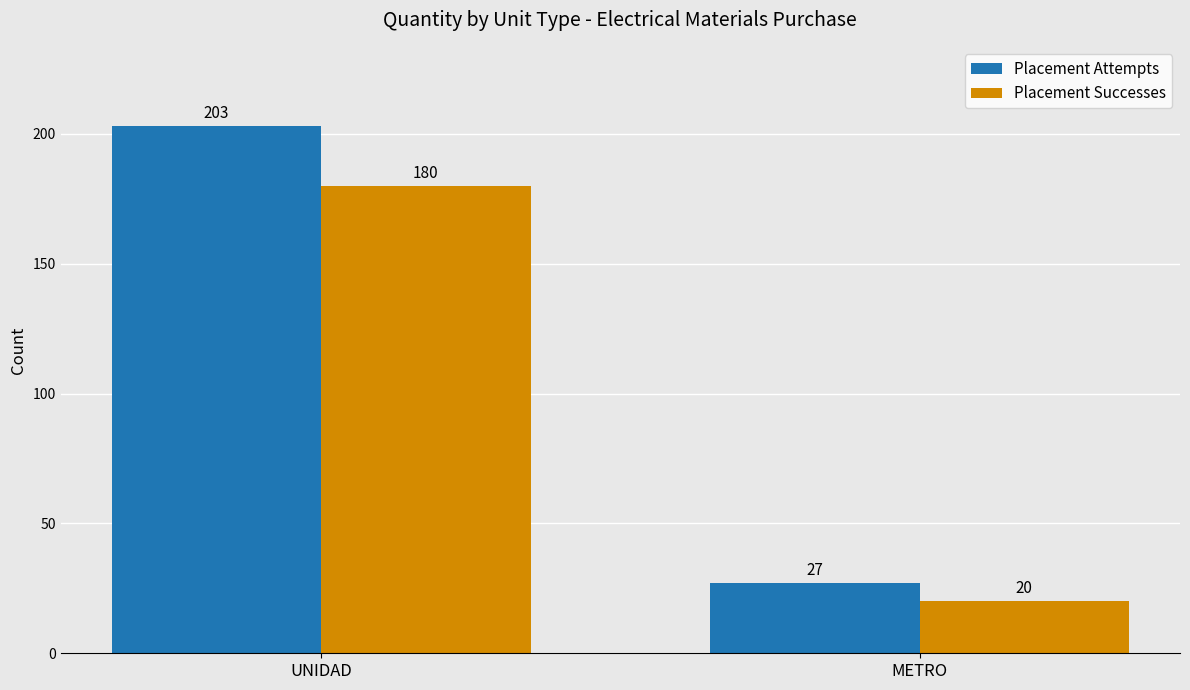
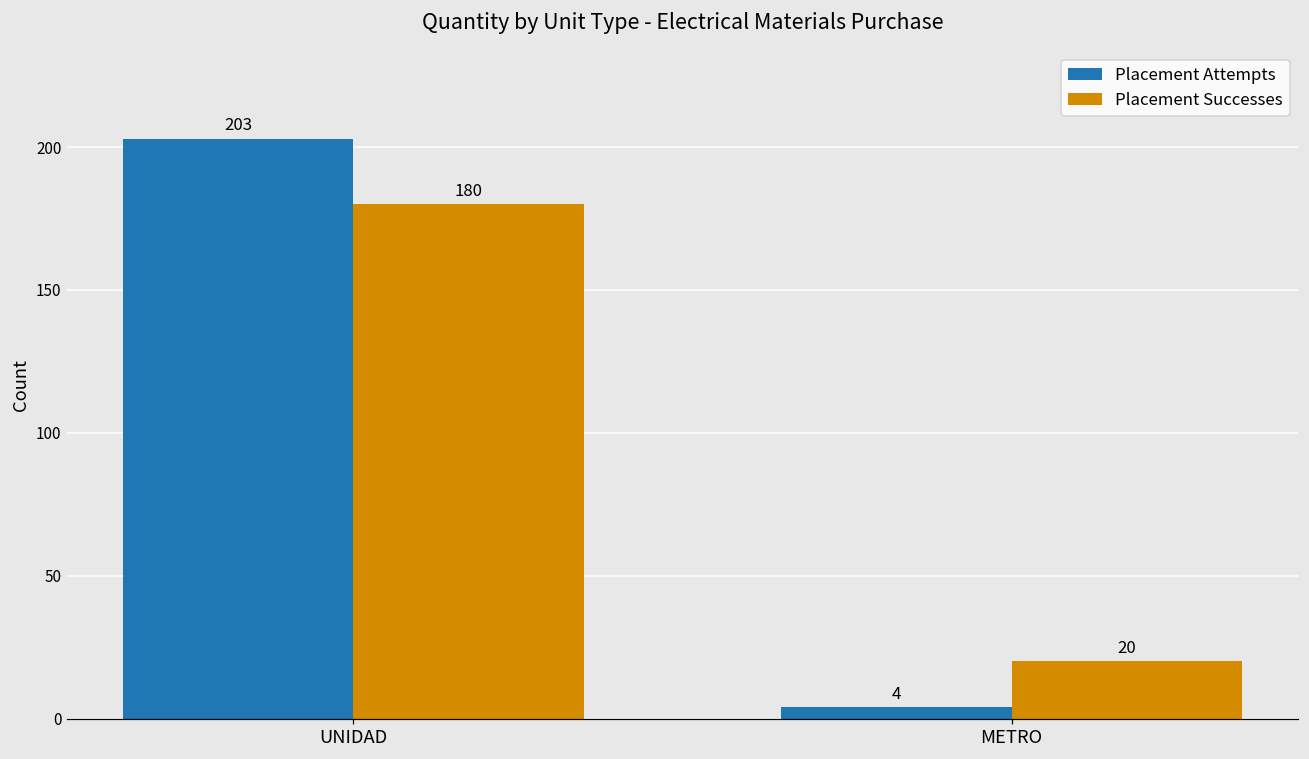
  {
    "Placement Attempts": {
      "UNIDAD": 203,
-     "METRO": 27
+     "METRO": 4
    },
    "Placement Successes": {
      "UNIDAD": 180,
      "METRO": 20
    }
  }
